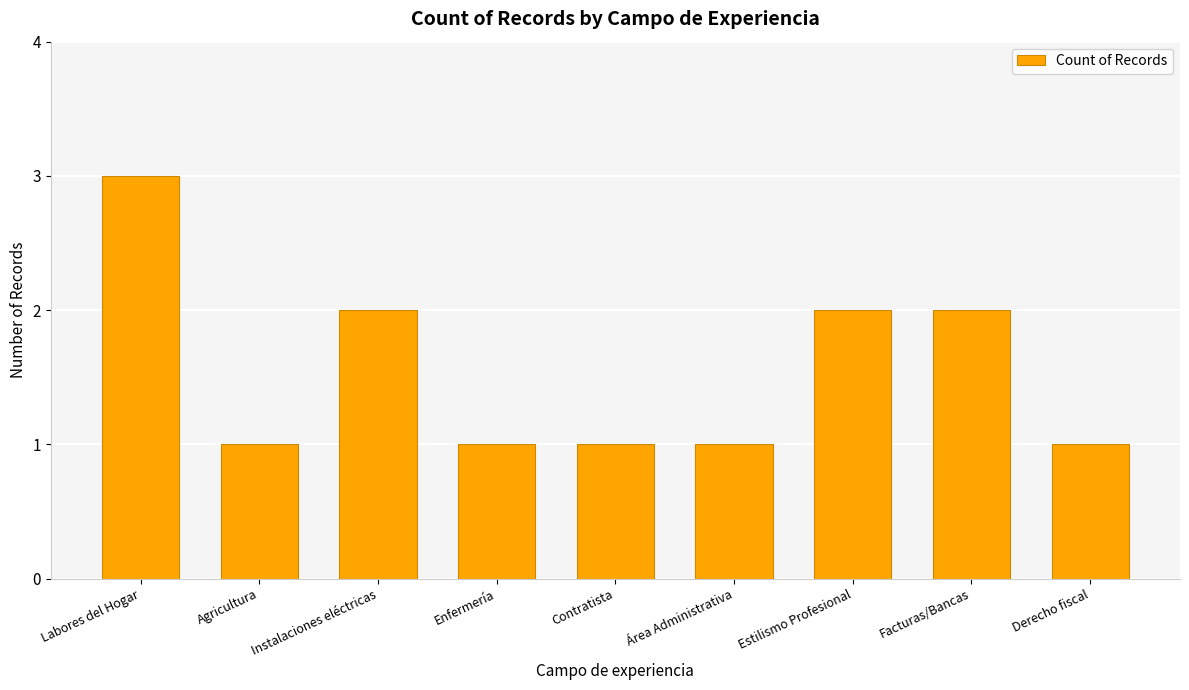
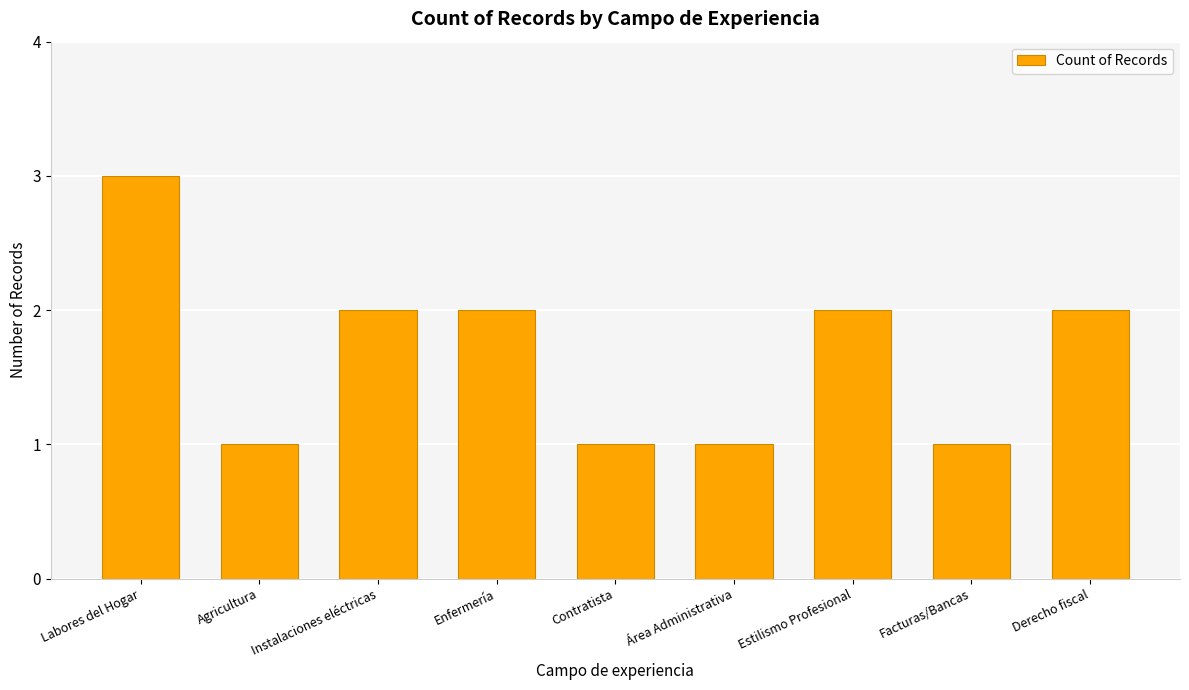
  {
    "Labores del Hogar": 3,
    "Agricultura": 1,
    "Instalaciones eléctricas": 2,
-   "Enfermería": 1,
+   "Enfermería": 2,
    "Contratista": 1,
    "Área Administrativa": 1,
    "Estilismo Profesional": 2,
-   "Facturas/Bancas": 2,
-   "Derecho fiscal": 1
+   "Facturas/Bancas": 1,
+   "Derecho fiscal": 2
  }
